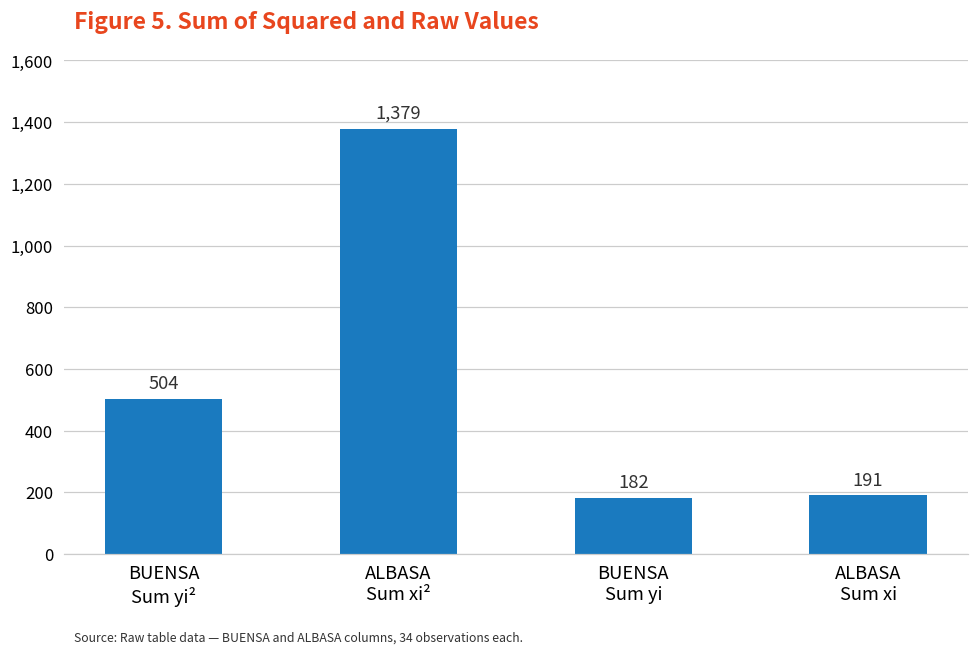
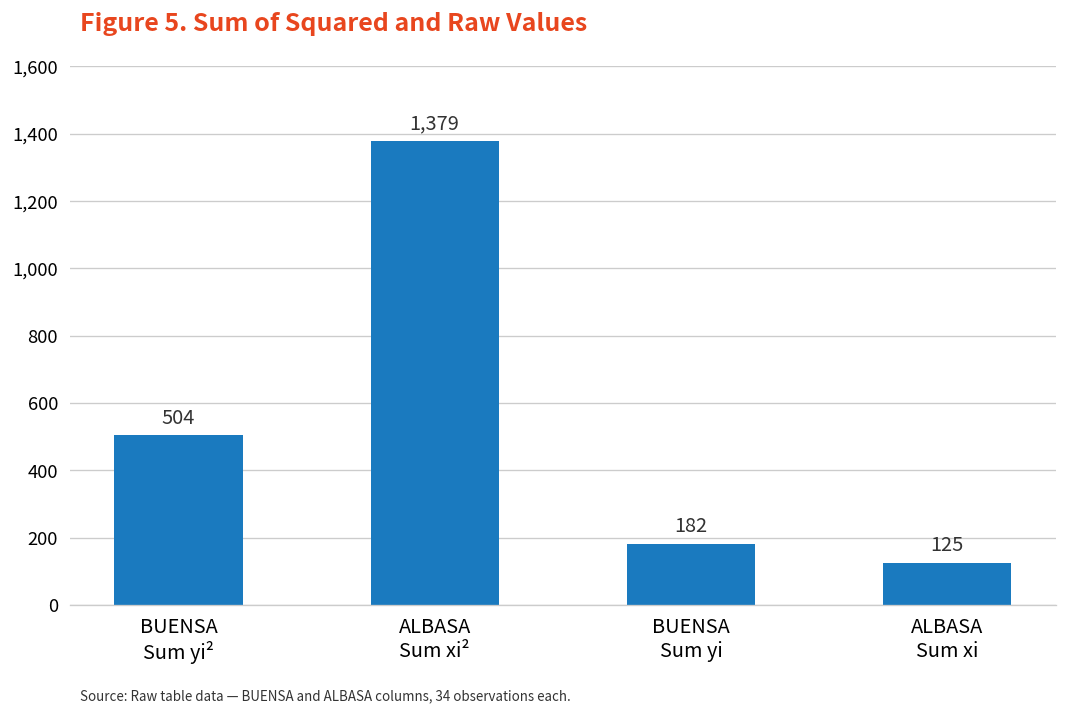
  {
    "BUENSA Sum yi²": "504",
    "ALBASA Sum xi²": "1,379",
    "BUENSA Sum yi": "182",
-   "ALBASA Sum xi": "191"
+   "ALBASA Sum xi": "125"
  }
